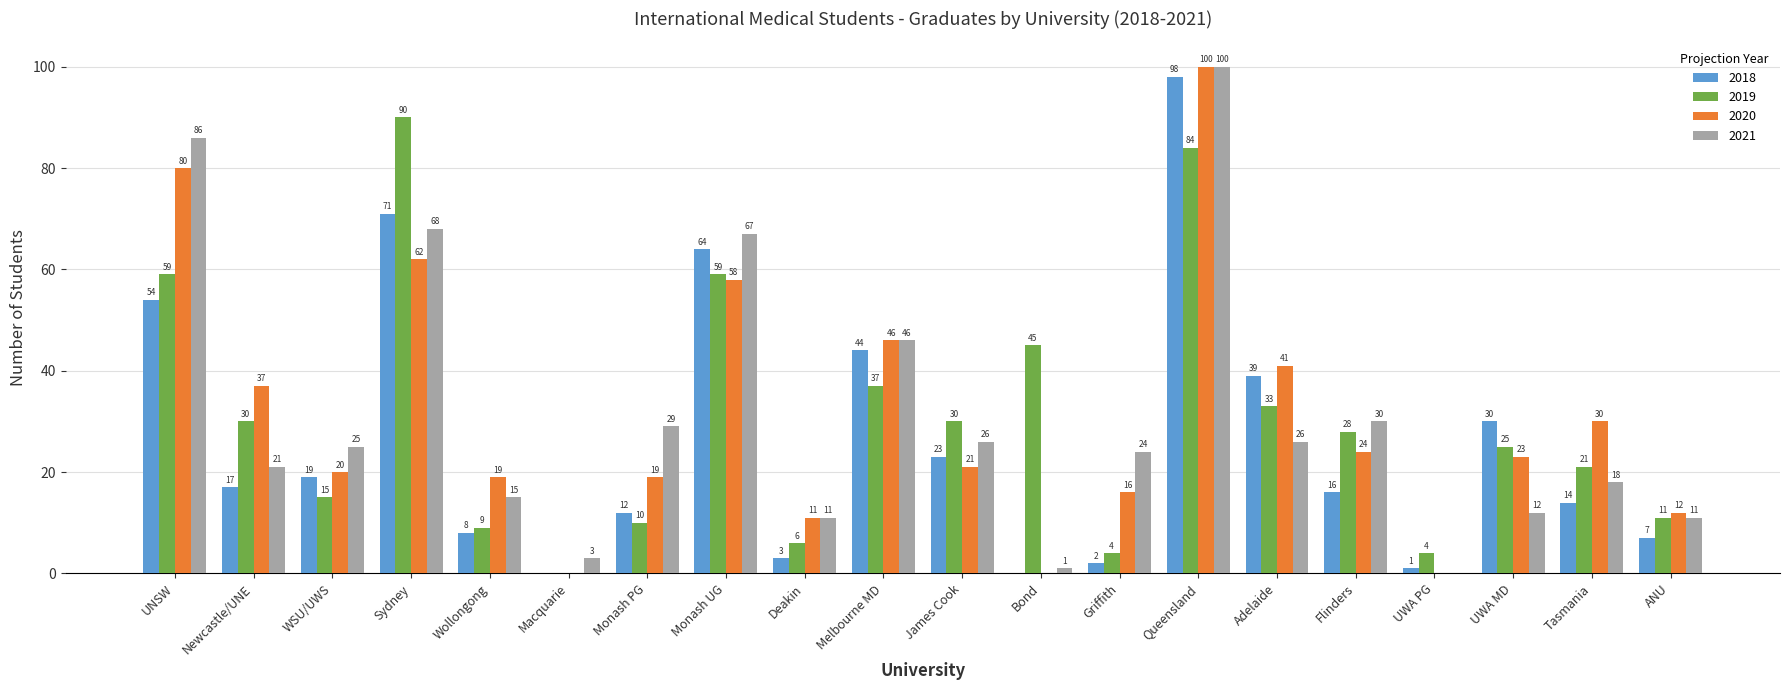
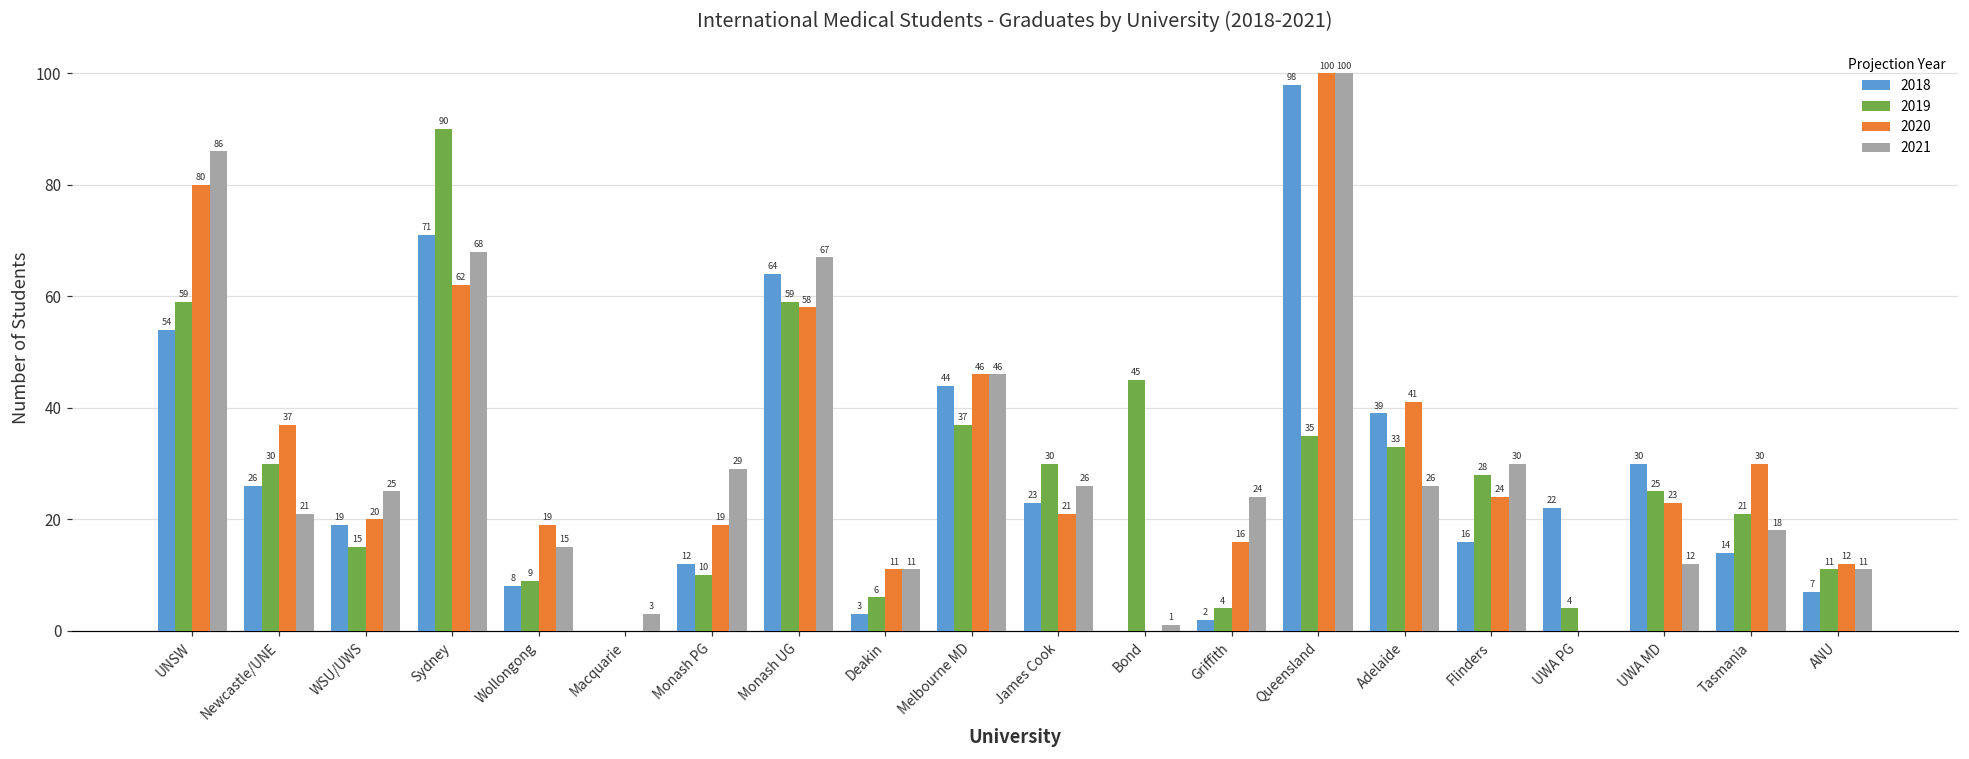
  {
    "2018": {
      "UNSW": 54,
-     "Newcastle/UNE": 17,
+     "Newcastle/UNE": 26,
      "WSU/UWS": 19,
      "Sydney": 71,
      "Wollongong": 8,
      "Monash PG": 12,
      "Monash UG": 64,
      "Deakin": 3,
      "Melbourne MD": 44,
      "James Cook": 23,
      "Griffith": 2,
      "Queensland": 98,
      "Adelaide": 39,
      "Flinders": 16,
-     "UWA PG": 1,
+     "UWA PG": 22,
      "UWA MD": 30,
      "Tasmania": 14,
      "ANU": 7
    },
    "2019": {
      "UNSW": 59,
      "Newcastle/UNE": 30,
      "WSU/UWS": 15,
      "Sydney": 90,
      "Wollongong": 9,
      "Monash PG": 10,
      "Monash UG": 59,
      "Deakin": 6,
      "Melbourne MD": 37,
      "James Cook": 30,
      "Bond": 45,
      "Griffith": 4,
-     "Queensland": 84,
+     "Queensland": 35,
      "Adelaide": 33,
      "Flinders": 28,
      "UWA PG": 4,
      "UWA MD": 25,
      "Tasmania": 21,
      "ANU": 11
    },
    "2020": {
      "UNSW": 80,
      "Newcastle/UNE": 37,
      "WSU/UWS": 20,
      "Sydney": 62,
      "Wollongong": 19,
      "Monash PG": 19,
      "Monash UG": 58,
      "Deakin": 11,
      "Melbourne MD": 46,
      "James Cook": 21,
      "Griffith": 16,
      "Queensland": 100,
      "Adelaide": 41,
      "Flinders": 24,
      "UWA MD": 23,
      "Tasmania": 30,
      "ANU": 12
    },
    "2021": {
      "UNSW": 86,
      "Newcastle/UNE": 21,
      "WSU/UWS": 25,
      "Sydney": 68,
      "Wollongong": 15,
      "Macquarie": 3,
      "Monash PG": 29,
      "Monash UG": 67,
      "Deakin": 11,
      "Melbourne MD": 46,
      "James Cook": 26,
      "Bond": 1,
      "Griffith": 24,
      "Queensland": 100,
      "Adelaide": 26,
      "Flinders": 30,
      "UWA MD": 12,
      "Tasmania": 18,
      "ANU": 11
    }
  }
